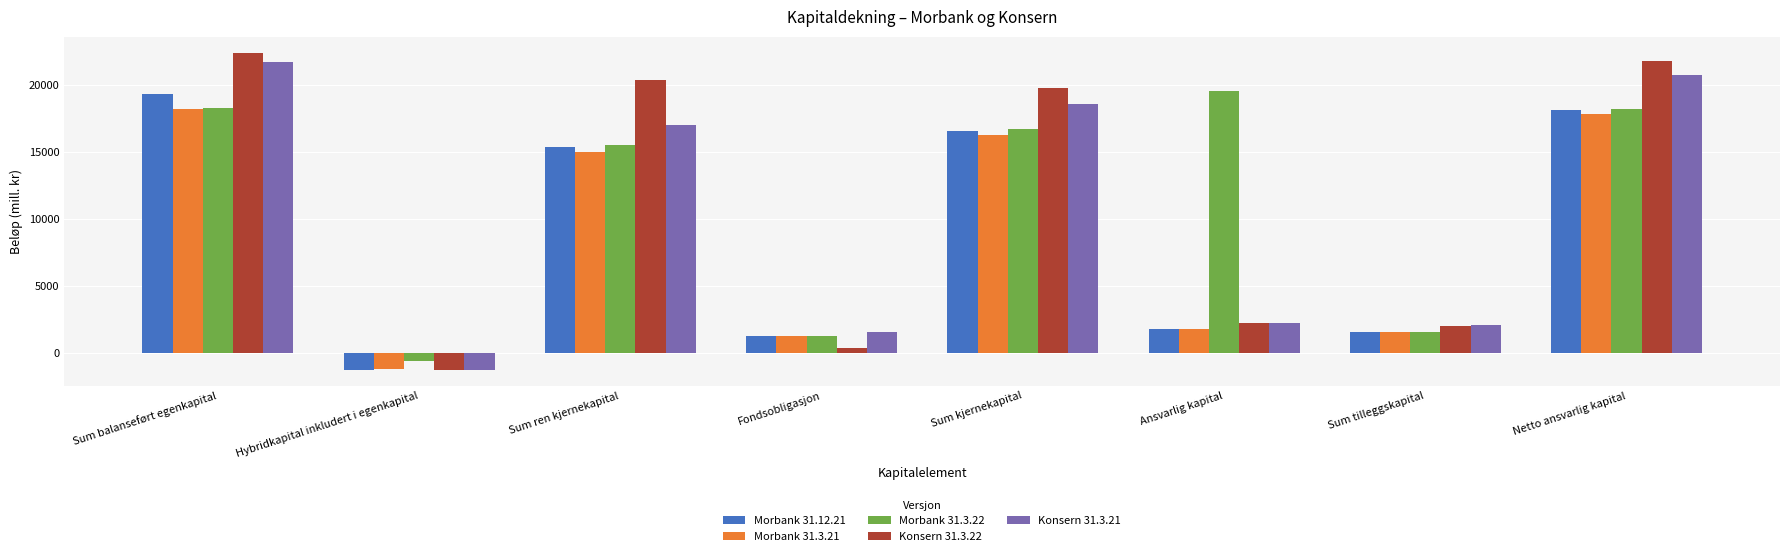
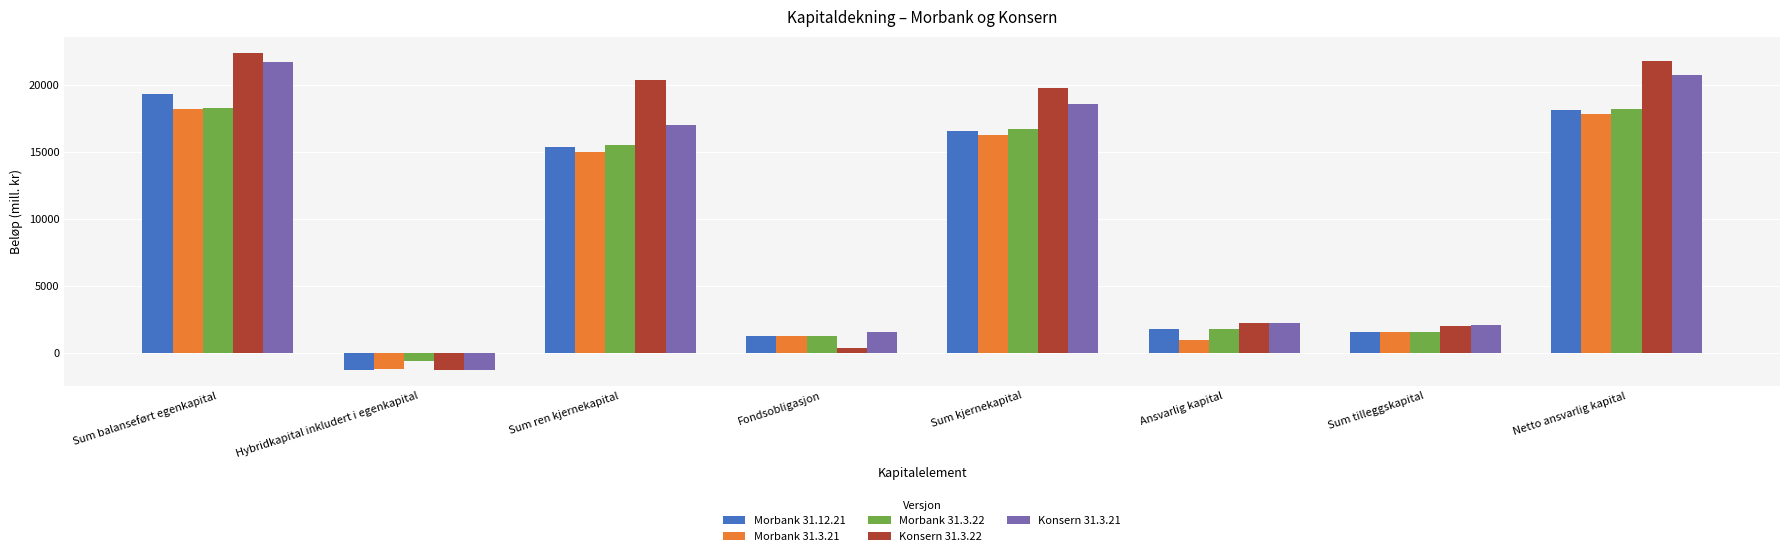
  {
    "Morbank 31.3.21": {
      "Sum balanseført egenkapital": 18300,
      "Hybridkapital inkludert i egenkapital": -1200,
      "Sum ren kjernekapital": 15000,
      "Fondsobligasjon": 1300,
      "Sum kjernekapital": 16300,
-     "Ansvarlig kapital": 1800,
+     "Ansvarlig kapital": 1000,
      "Sum tilleggskapital": 1600,
      "Netto ansvarlig kapital": 17900
    },
    "Morbank 31.3.22": {
      "Sum balanseført egenkapital": 18300,
      "Hybridkapital inkludert i egenkapital": -600,
      "Sum ren kjernekapital": 15500,
      "Fondsobligasjon": 1300,
      "Sum kjernekapital": 16700,
-     "Ansvarlig kapital": 19600,
+     "Ansvarlig kapital": 1800,
      "Sum tilleggskapital": 1500,
      "Netto ansvarlig kapital": 18200
    },
    "Konsern 31.3.22": {
      "Sum balanseført egenkapital": 22400,
      "Hybridkapital inkludert i egenkapital": -1300,
      "Sum ren kjernekapital": 20400,
      "Fondsobligasjon": 400,
      "Sum kjernekapital": 19800,
      "Ansvarlig kapital": 2300,
      "Sum tilleggskapital": 2000,
      "Netto ansvarlig kapital": 21800
    }
  }
